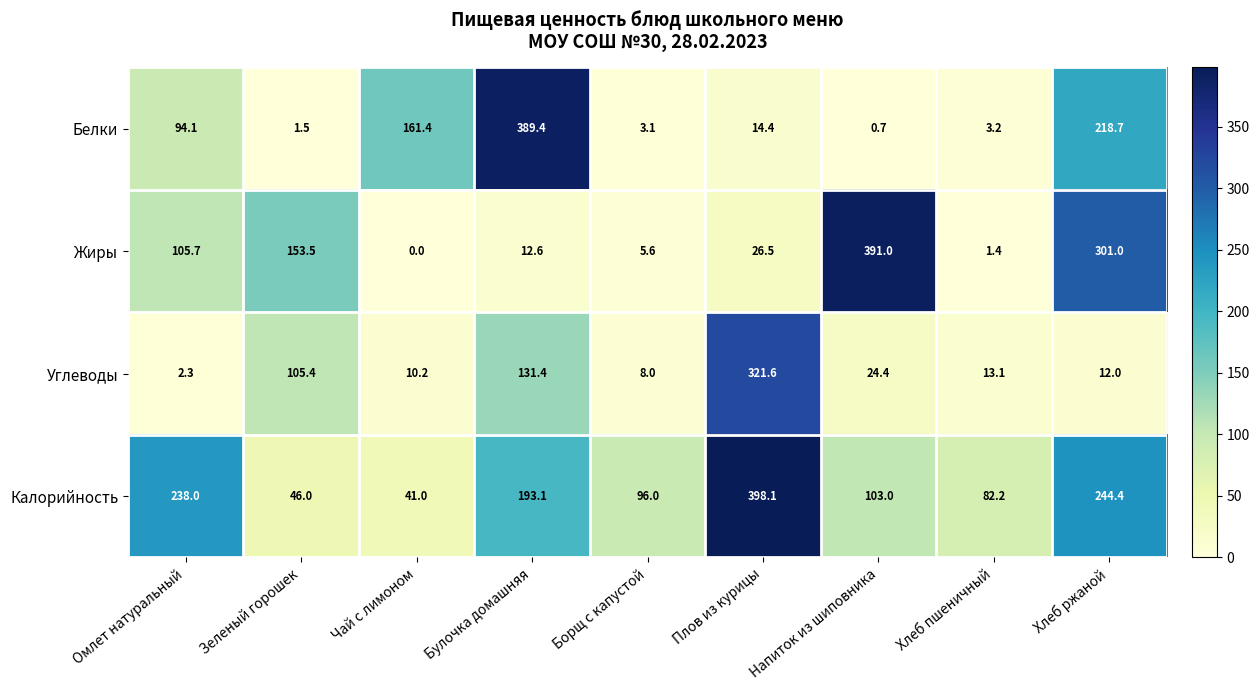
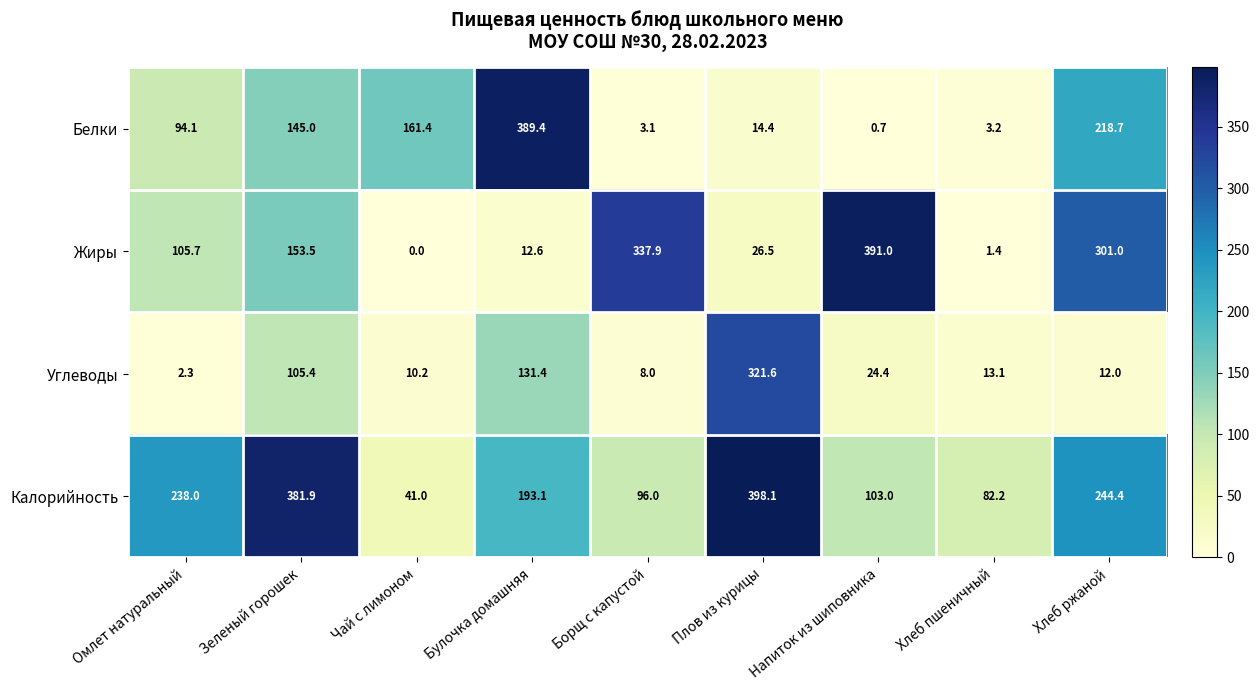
  {
    "Белки": {
      "Омлет натуральный": 94.1,
-     "Зеленый горошек": 1.5,
+     "Зеленый горошек": 145.0,
      "Чай с лимоном": 161.4,
      "Булочка домашняя": 389.4,
      "Борщ с капустой": 3.1,
      "Плов из курицы": 14.4,
      "Напиток из шиповника": 0.7,
      "Хлеб пшеничный": 3.2,
      "Хлеб ржаной": 218.7
    },
    "Жиры": {
      "Омлет натуральный": 105.7,
      "Зеленый горошек": 153.5,
      "Чай с лимоном": 0.0,
      "Булочка домашняя": 12.6,
-     "Борщ с капустой": 5.6,
+     "Борщ с капустой": 337.9,
      "Плов из курицы": 26.5,
      "Напиток из шиповника": 391.0,
      "Хлеб пшеничный": 1.4,
      "Хлеб ржаной": 301.0
    },
    "Углеводы": {
      "Омлет натуральный": 2.3,
      "Зеленый горошек": 105.4,
      "Чай с лимоном": 10.2,
      "Булочка домашняя": 131.4,
      "Борщ с капустой": 8.0,
      "Плов из курицы": 321.6,
      "Напиток из шиповника": 24.4,
      "Хлеб пшеничный": 13.1,
      "Хлеб ржаной": 12.0
    },
    "Калорийность": {
      "Омлет натуральный": 238.0,
-     "Зеленый горошек": 46.0,
+     "Зеленый горошек": 381.9,
      "Чай с лимоном": 41.0,
      "Булочка домашняя": 193.1,
      "Борщ с капустой": 96.0,
      "Плов из курицы": 398.1,
      "Напиток из шиповника": 103.0,
      "Хлеб пшеничный": 82.2,
      "Хлеб ржаной": 244.4
    }
  }
